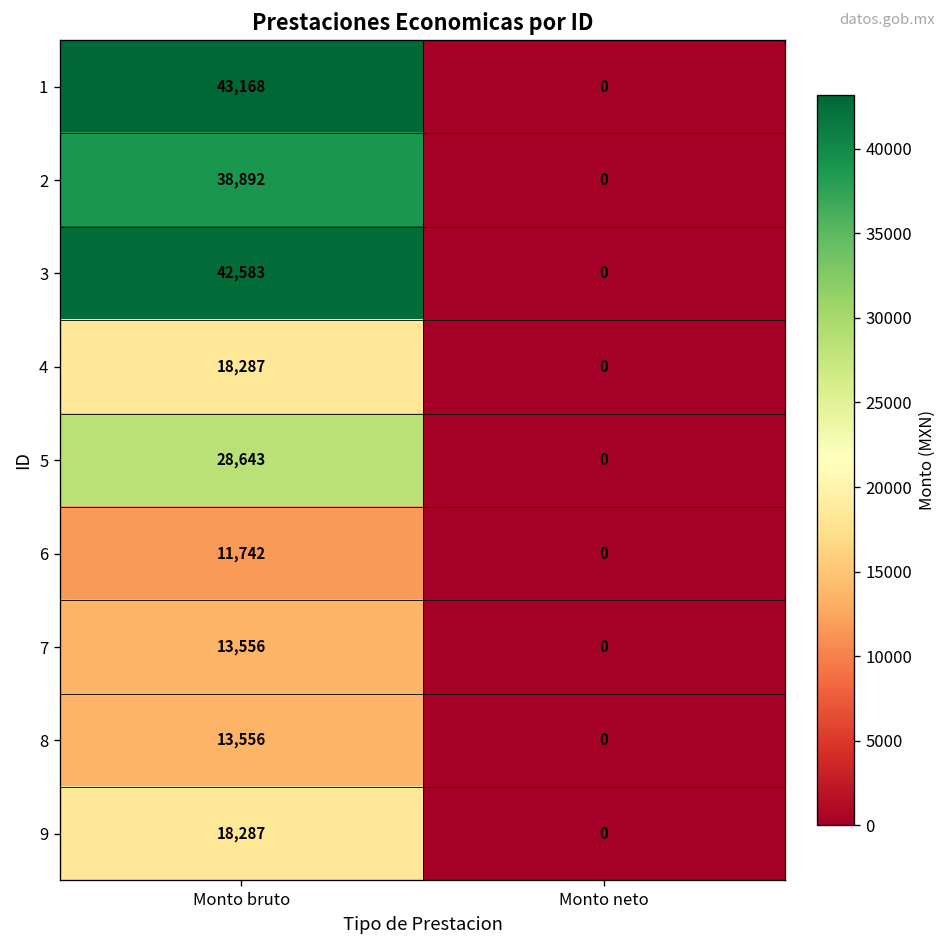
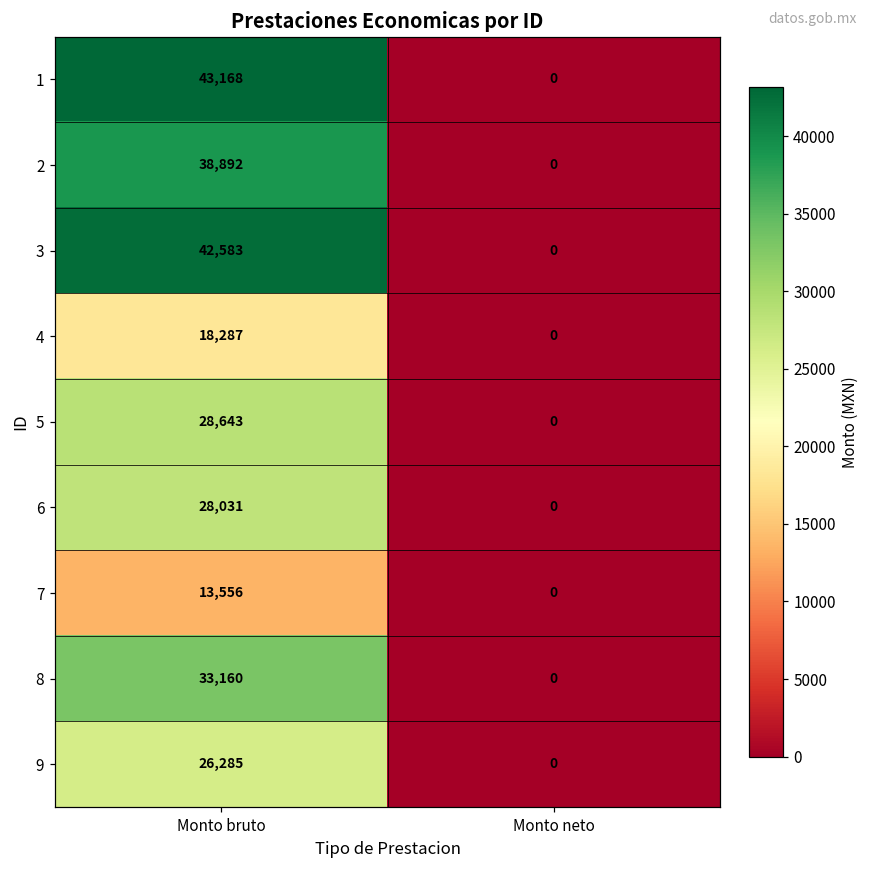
  {
    "1": {
      "Monto bruto": "43,168",
      "Monto neto": "0"
    },
    "2": {
      "Monto bruto": "38,892",
      "Monto neto": "0"
    },
    "3": {
      "Monto bruto": "42,583",
      "Monto neto": "0"
    },
    "4": {
      "Monto bruto": "18,287",
      "Monto neto": "0"
    },
    "5": {
      "Monto bruto": "28,643",
      "Monto neto": "0"
    },
    "6": {
-     "Monto bruto": "11,742",
+     "Monto bruto": "28,031",
      "Monto neto": "0"
    },
    "7": {
      "Monto bruto": "13,556",
      "Monto neto": "0"
    },
    "8": {
-     "Monto bruto": "13,556",
+     "Monto bruto": "33,160",
      "Monto neto": "0"
    },
    "9": {
-     "Monto bruto": "18,287",
+     "Monto bruto": "26,285",
      "Monto neto": "0"
    }
  }
